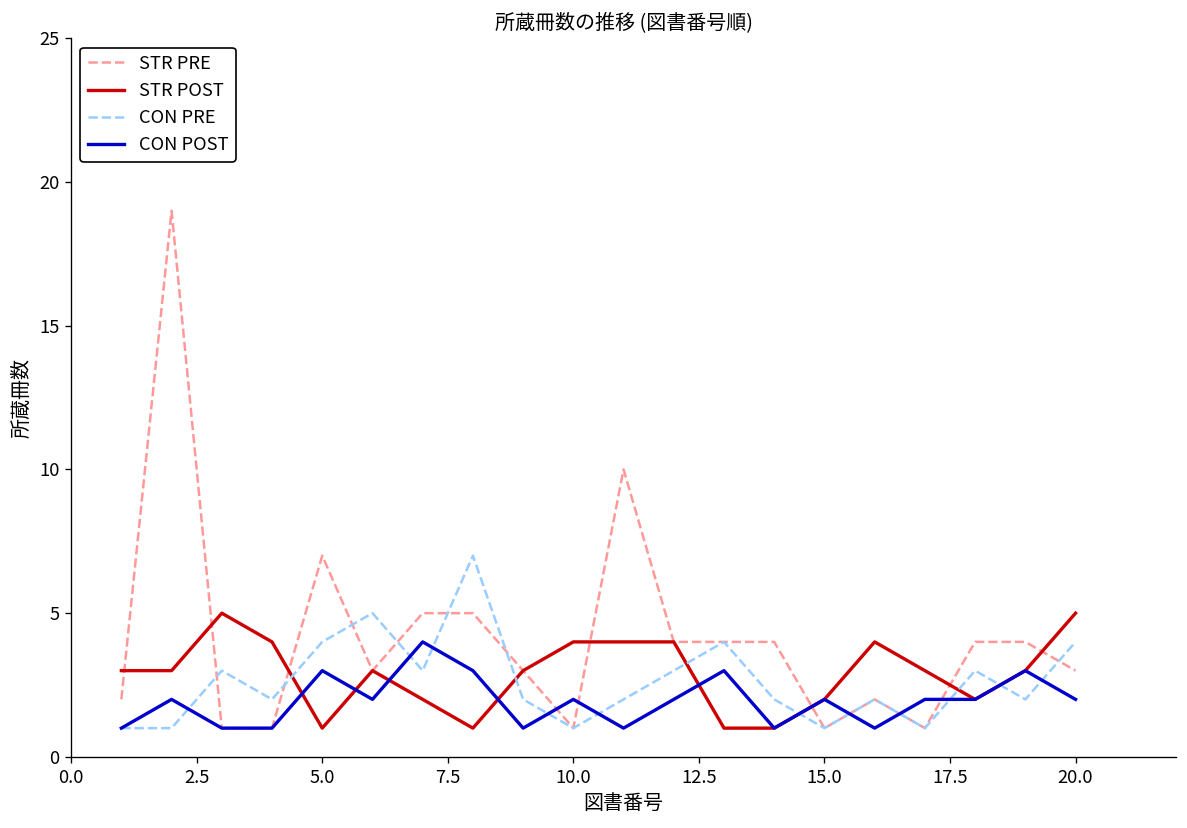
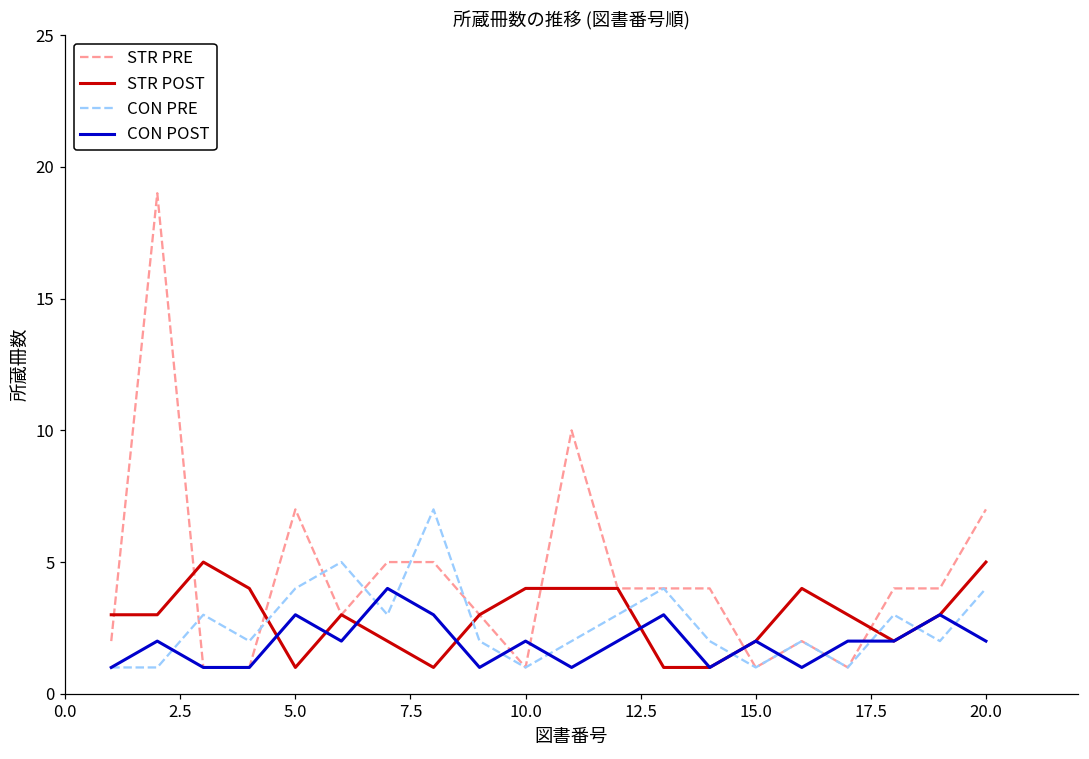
  {
    "STR PRE": {
      "5.0": 7,
-     "20.0": 3
+     "20.0": 7
    },
    "STR POST": {
      "5.0": 1,
      "10.0": 4,
      "20.0": 5
    },
    "CON PRE": {
      "5.0": 4,
      "20.0": 4
    },
    "CON POST": {
      "5.0": 3,
      "10.0": 2,
      "20.0": 2
    }
  }
